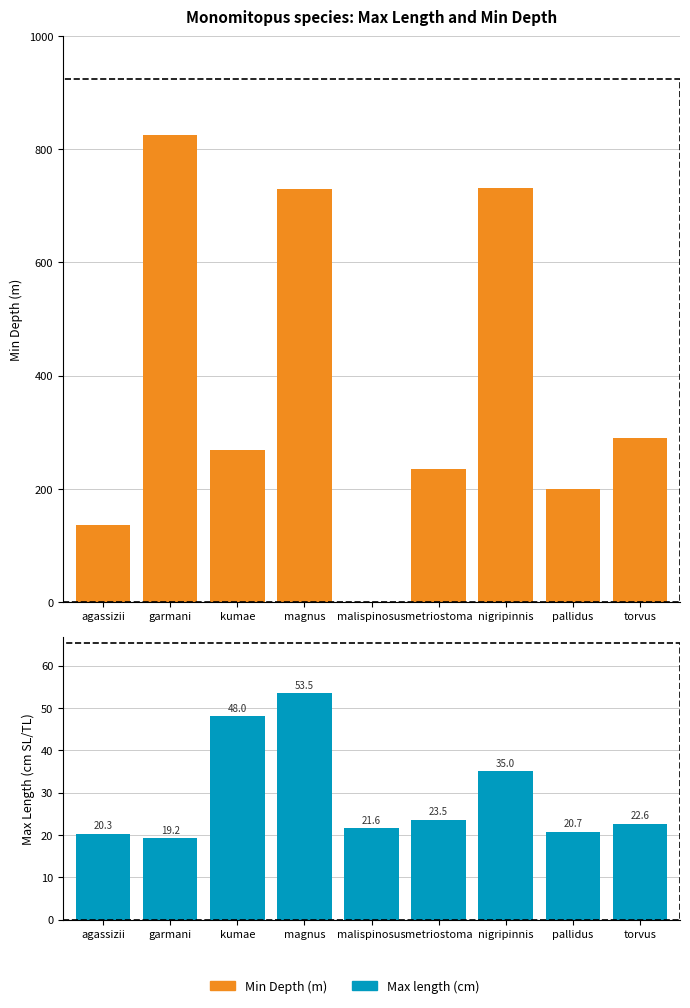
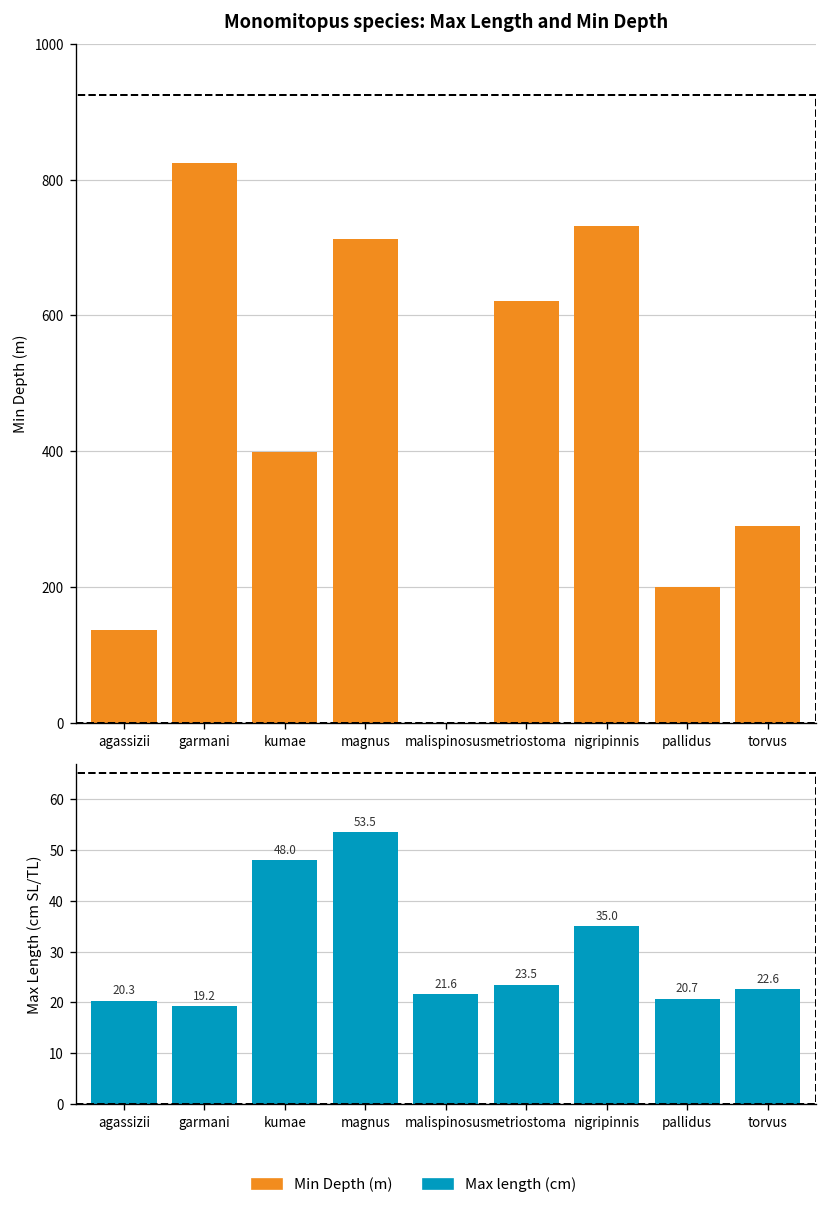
  {
    "Monomitopus species: Max Length and Min Depth": {
      "agassizii": 140,
      "garmani": 830,
-     "kumae": 270,
-     "magnus": 730,
+     "kumae": 400,
+     "magnus": 710,
      "malispinosus": 0,
-     "metriostoma": 240,
+     "metriostoma": 620,
      "nigripinnis": 730,
      "pallidus": 200,
      "torvus": 290
    }
  }
